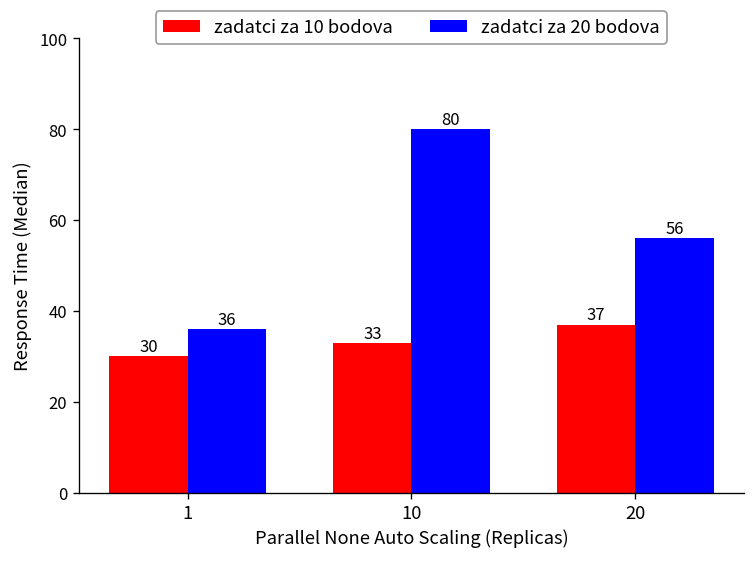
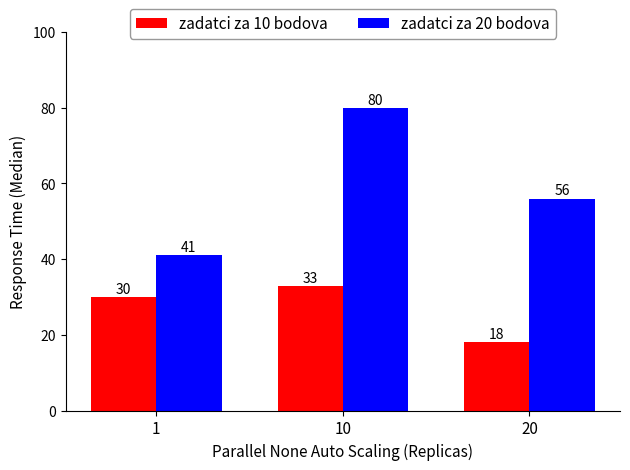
  {
    "zadatci za 10 bodova": {
      "1": 30,
      "10": 33,
-     "20": 37
+     "20": 18
    },
    "zadatci za 20 bodova": {
-     "1": 36,
+     "1": 41,
      "10": 80,
      "20": 56
    }
  }
